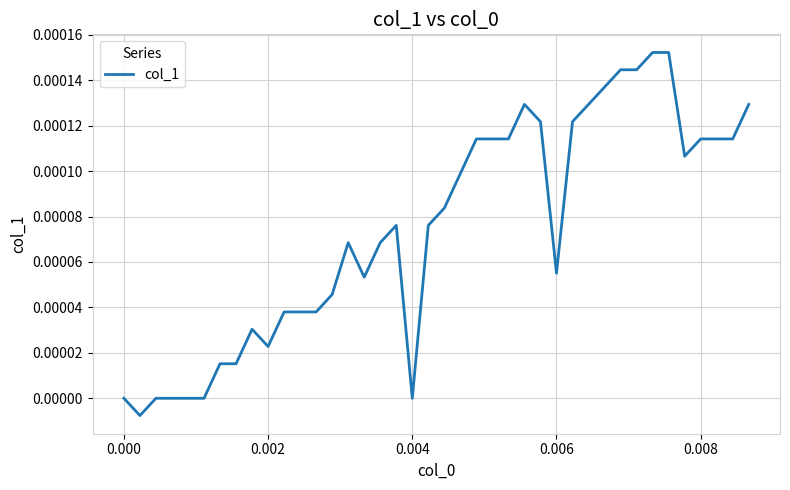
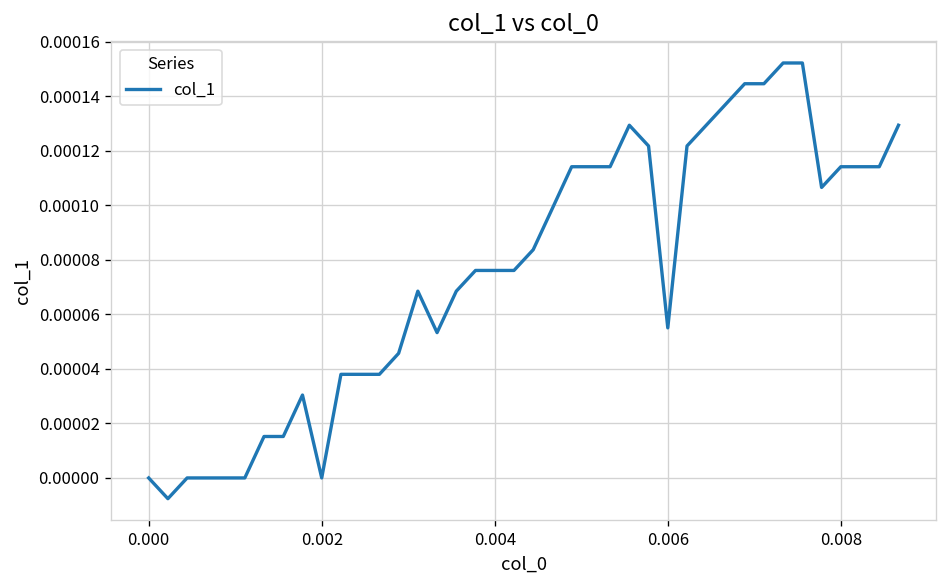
  {
    "0.000": 0.00000,
-   "0.002": 0.00002,
-   "0.004": 0.0000,
+   "0.002": 0.00000,
+   "0.004": 0.0001,
    "0.006": 0.000055,
    "0.008": 0.000114
  }
